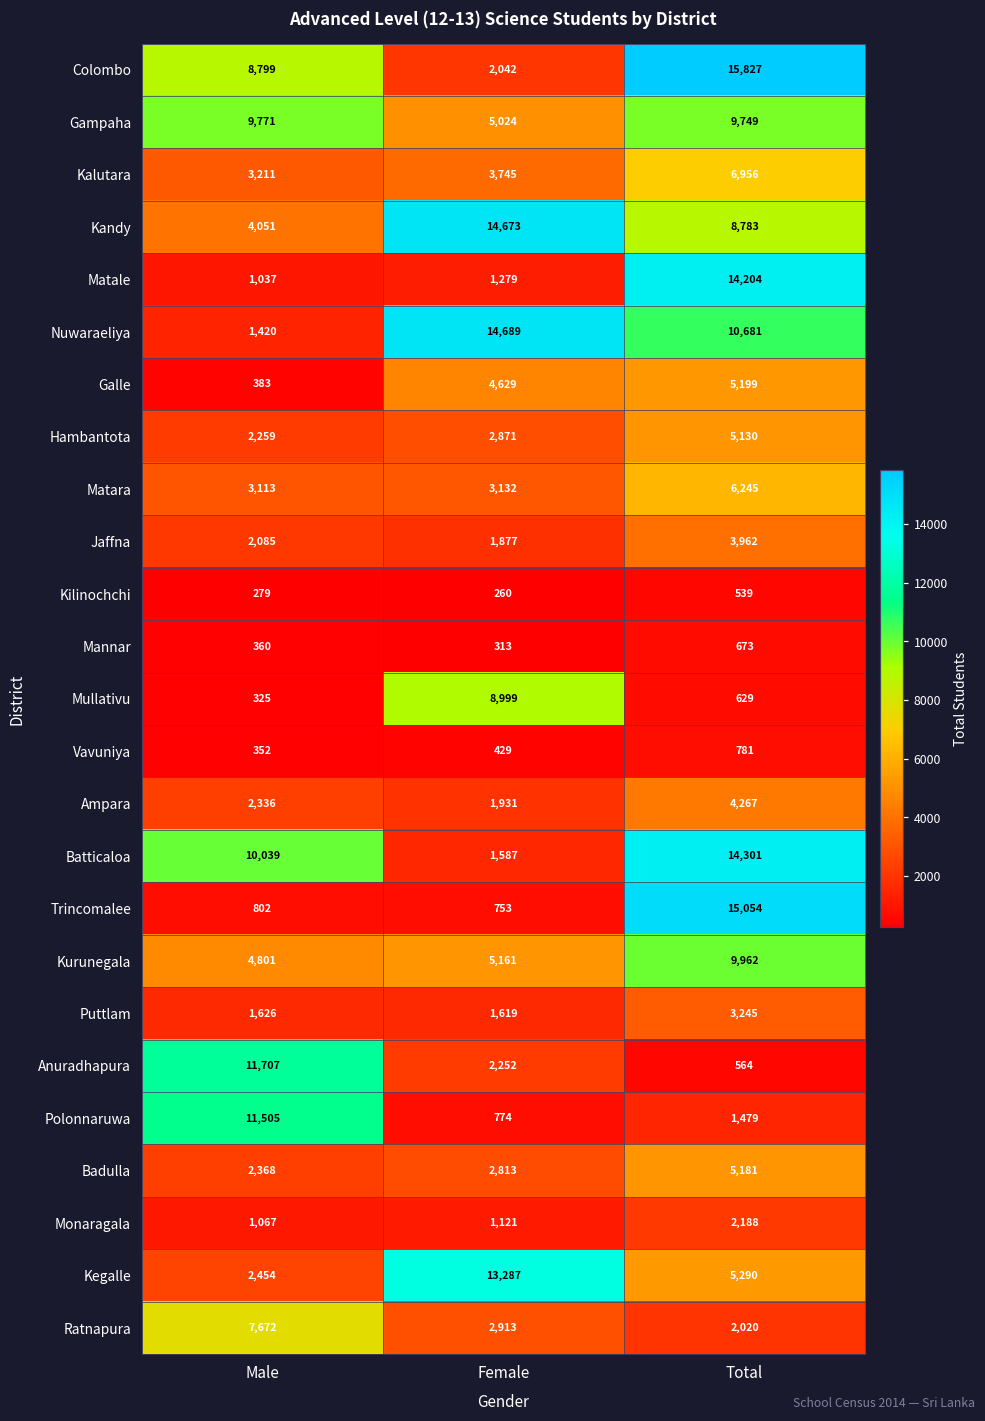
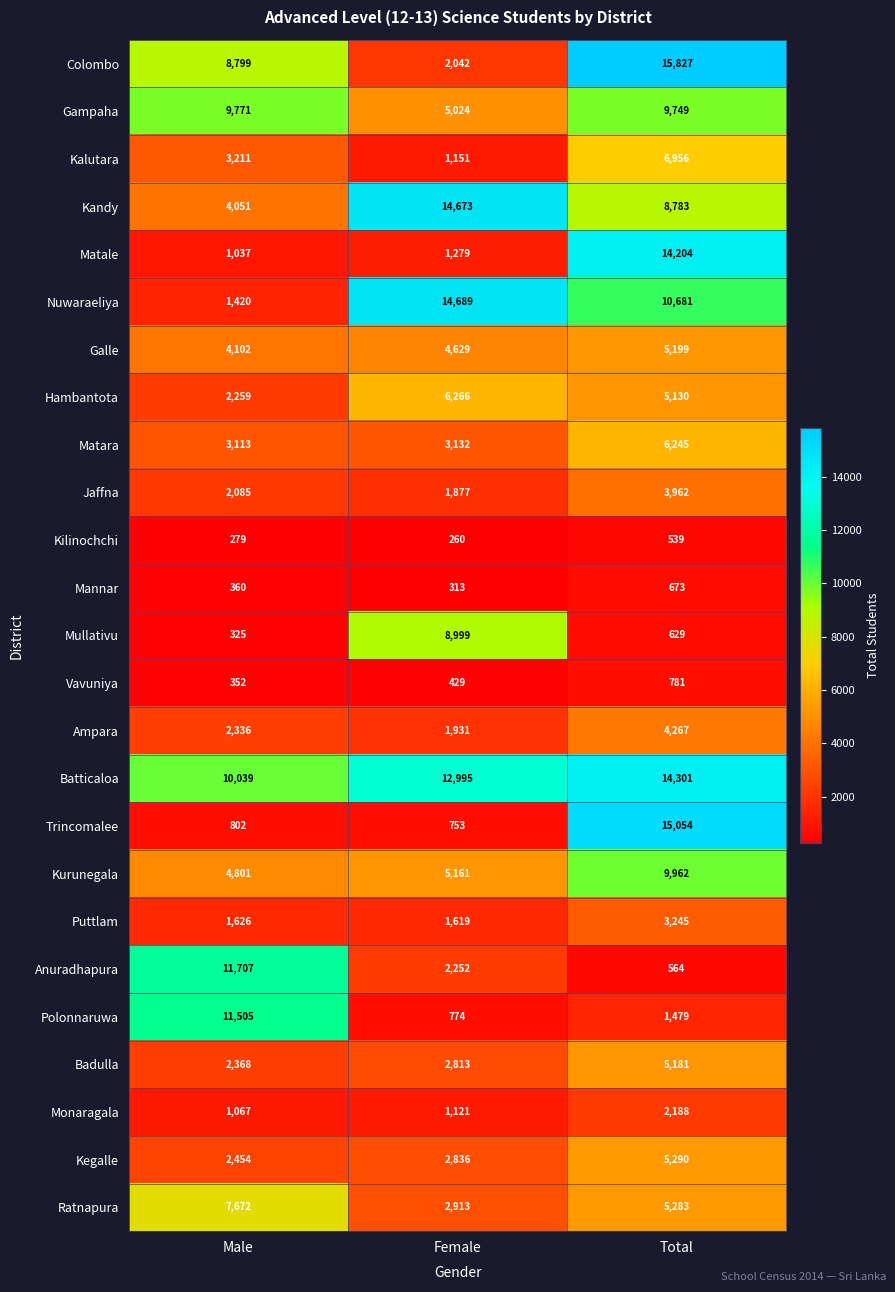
  {
    "Colombo": {
      "Male": "8,799",
      "Female": "2,042",
      "Total": "15,827"
    },
    "Gampaha": {
      "Male": "9,771",
      "Female": "5,024",
      "Total": "9,749"
    },
    "Kalutara": {
      "Male": "3,211",
-     "Female": "3,745",
+     "Female": "1,151",
      "Total": "6,956"
    },
    "Kandy": {
      "Male": "4,051",
      "Female": "14,673",
      "Total": "8,783"
    },
    "Matale": {
      "Male": "1,037",
      "Female": "1,279",
      "Total": "14,204"
    },
    "Nuwaraeliya": {
      "Male": "1,420",
      "Female": "14,689",
      "Total": "10,681"
    },
    "Galle": {
-     "Male": "383",
+     "Male": "4,102",
      "Female": "4,629",
      "Total": "5,199"
    },
    "Hambantota": {
      "Male": "2,259",
-     "Female": "2,871",
+     "Female": "6,266",
      "Total": "5,130"
    },
    "Matara": {
      "Male": "3,113",
      "Female": "3,132",
      "Total": "6,245"
    },
    "Jaffna": {
      "Male": "2,085",
      "Female": "1,877",
      "Total": "3,962"
    },
    "Kilinochchi": {
      "Male": "279",
      "Female": "260",
      "Total": "539"
    },
    "Mannar": {
      "Male": "360",
      "Female": "313",
      "Total": "673"
    },
    "Mullativu": {
      "Male": "325",
      "Female": "8,999",
      "Total": "629"
    },
    "Vavuniya": {
      "Male": "352",
      "Female": "429",
      "Total": "781"
    },
    "Ampara": {
      "Male": "2,336",
      "Female": "1,931",
      "Total": "4,267"
    },
    "Batticaloa": {
      "Male": "10,039",
-     "Female": "1,587",
+     "Female": "12,995",
      "Total": "14,301"
    },
    "Trincomalee": {
      "Male": "802",
      "Female": "753",
      "Total": "15,054"
    },
    "Kurunegala": {
      "Male": "4,801",
      "Female": "5,161",
      "Total": "9,962"
    },
    "Puttlam": {
      "Male": "1,626",
      "Female": "1,619",
      "Total": "3,245"
    },
    "Anuradhapura": {
      "Male": "11,707",
      "Female": "2,252",
      "Total": "564"
    },
    "Polonnaruwa": {
      "Male": "11,505",
      "Female": "774",
      "Total": "1,479"
    },
    "Badulla": {
      "Male": "2,368",
      "Female": "2,813",
      "Total": "5,181"
    },
    "Monaragala": {
      "Male": "1,067",
      "Female": "1,121",
      "Total": "2,188"
    },
    "Kegalle": {
      "Male": "2,454",
-     "Female": "13,287",
+     "Female": "2,836",
      "Total": "5,290"
    },
    "Ratnapura": {
      "Male": "7,672",
      "Female": "2,913",
-     "Total": "2,020"
+     "Total": "5,283"
    }
  }
